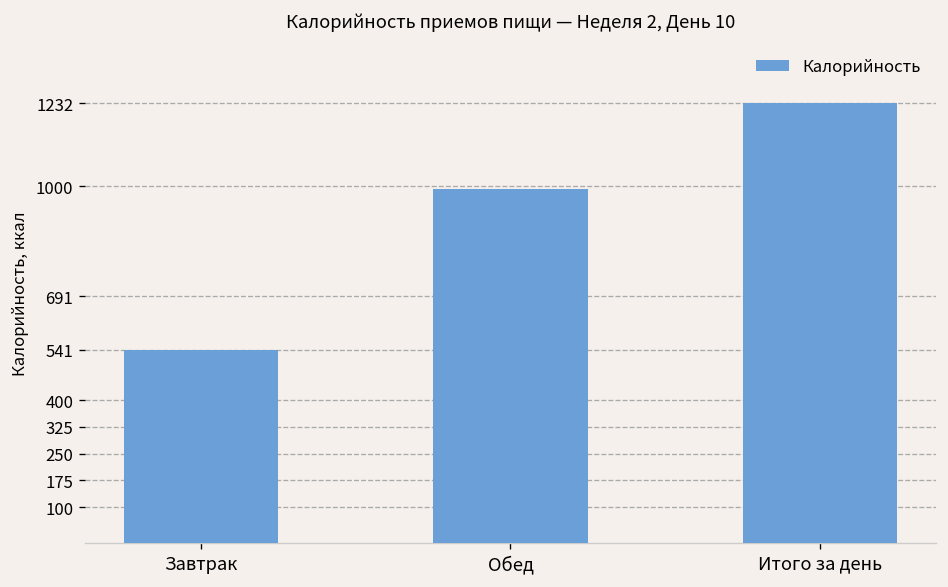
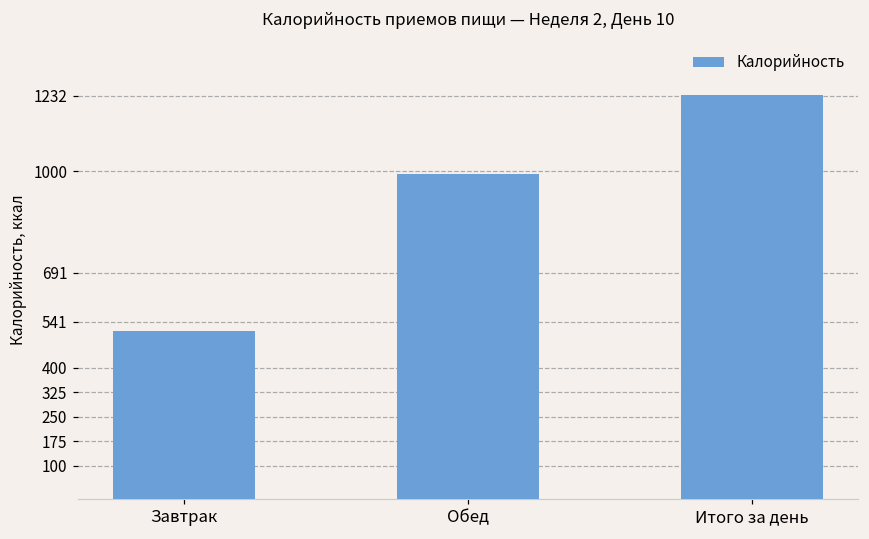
  {
-   "Завтрак": 540,
+   "Завтрак": 510,
    "Обед": 990,
    "Итого за день": 1230
  }
